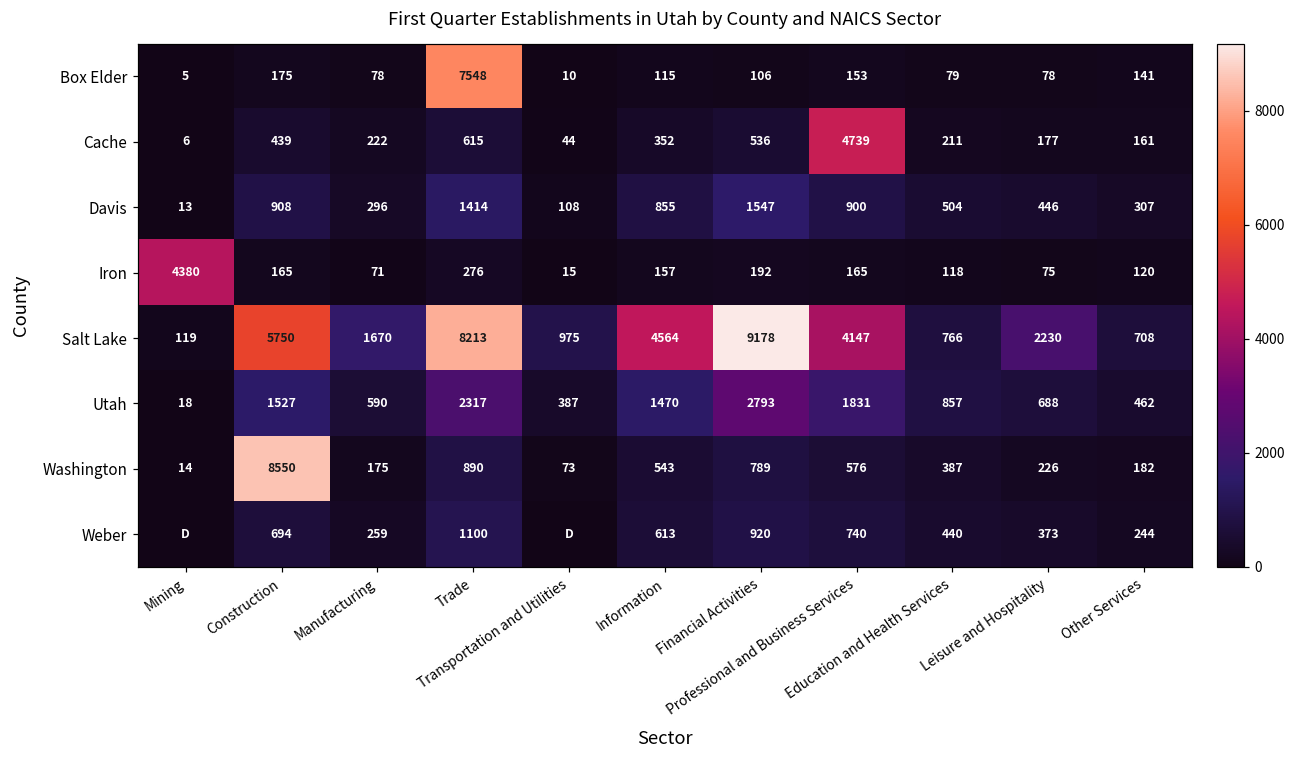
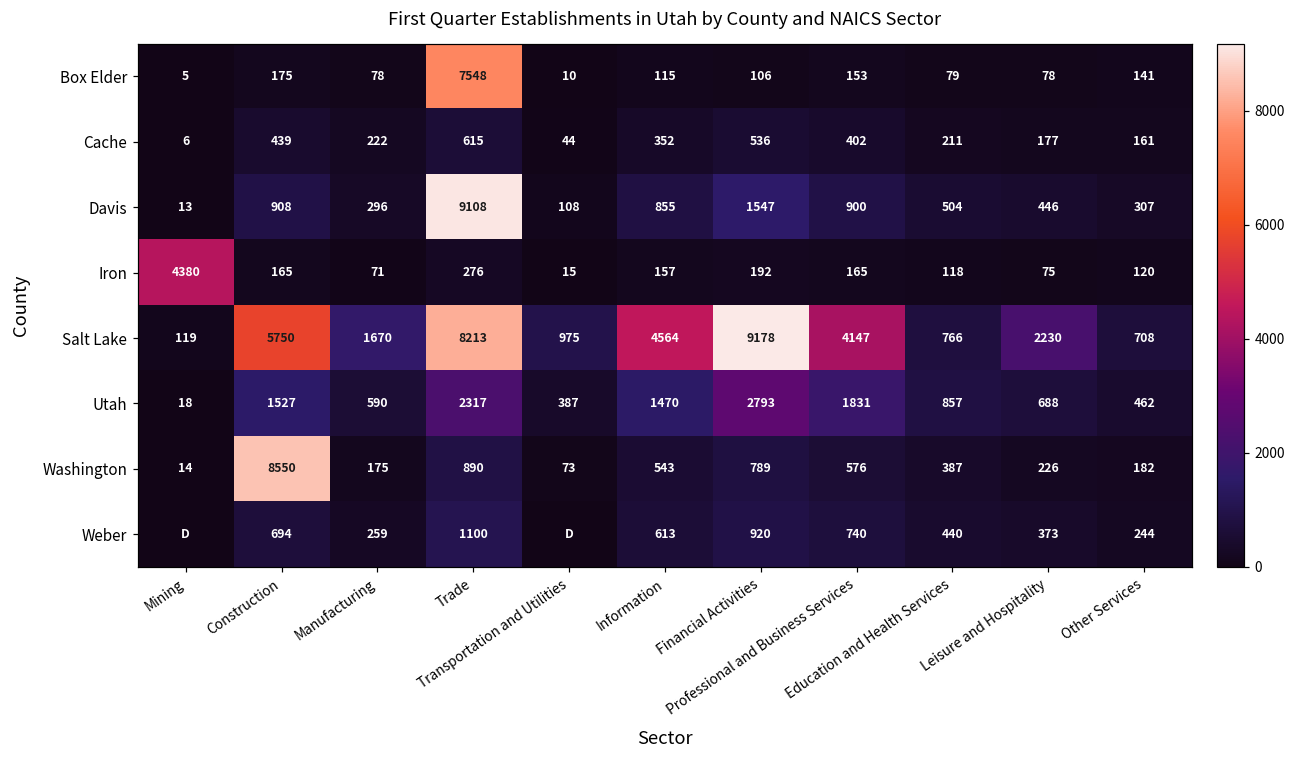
  {
    "Box Elder": {
      "Mining": 5,
      "Construction": 175,
      "Manufacturing": 78,
      "Trade": 7548,
      "Transportation and Utilities": 10,
      "Information": 115,
      "Financial Activities": 106,
      "Professional and Business Services": 153,
      "Education and Health Services": 79,
      "Leisure and Hospitality": 78,
      "Other Services": 141
    },
    "Cache": {
      "Mining": 6,
      "Construction": 439,
      "Manufacturing": 222,
      "Trade": 615,
      "Transportation and Utilities": 44,
      "Information": 352,
      "Financial Activities": 536,
-     "Professional and Business Services": 4739,
+     "Professional and Business Services": 402,
      "Education and Health Services": 211,
      "Leisure and Hospitality": 177,
      "Other Services": 161
    },
    "Davis": {
      "Mining": 13,
      "Construction": 908,
      "Manufacturing": 296,
-     "Trade": 1414,
+     "Trade": 9108,
      "Transportation and Utilities": 108,
      "Information": 855,
      "Financial Activities": 1547,
      "Professional and Business Services": 900,
      "Education and Health Services": 504,
      "Leisure and Hospitality": 446,
      "Other Services": 307
    },
    "Iron": {
      "Mining": 4380,
      "Construction": 165,
      "Manufacturing": 71,
      "Trade": 276,
      "Transportation and Utilities": 15,
      "Information": 157,
      "Financial Activities": 192,
      "Professional and Business Services": 165,
      "Education and Health Services": 118,
      "Leisure and Hospitality": 75,
      "Other Services": 120
    },
    "Salt Lake": {
      "Mining": 119,
      "Construction": 5750,
      "Manufacturing": 1670,
      "Trade": 8213,
      "Transportation and Utilities": 975,
      "Information": 4564,
      "Financial Activities": 9178,
      "Professional and Business Services": 4147,
      "Education and Health Services": 766,
      "Leisure and Hospitality": 2230,
      "Other Services": 708
    },
    "Utah": {
      "Mining": 18,
      "Construction": 1527,
      "Manufacturing": 590,
      "Trade": 2317,
      "Transportation and Utilities": 387,
      "Information": 1470,
      "Financial Activities": 2793,
      "Professional and Business Services": 1831,
      "Education and Health Services": 857,
      "Leisure and Hospitality": 688,
      "Other Services": 462
    },
    "Washington": {
      "Mining": 14,
      "Construction": 8550,
      "Manufacturing": 175,
      "Trade": 890,
      "Transportation and Utilities": 73,
      "Information": 543,
      "Financial Activities": 789,
      "Professional and Business Services": 576,
      "Education and Health Services": 387,
      "Leisure and Hospitality": 226,
      "Other Services": 182
    },
    "Weber": {
      "Construction": 694,
      "Manufacturing": 259,
      "Trade": 1100,
      "Information": 613,
      "Financial Activities": 920,
      "Professional and Business Services": 740,
      "Education and Health Services": 440,
      "Leisure and Hospitality": 373,
      "Other Services": 244
    }
  }
